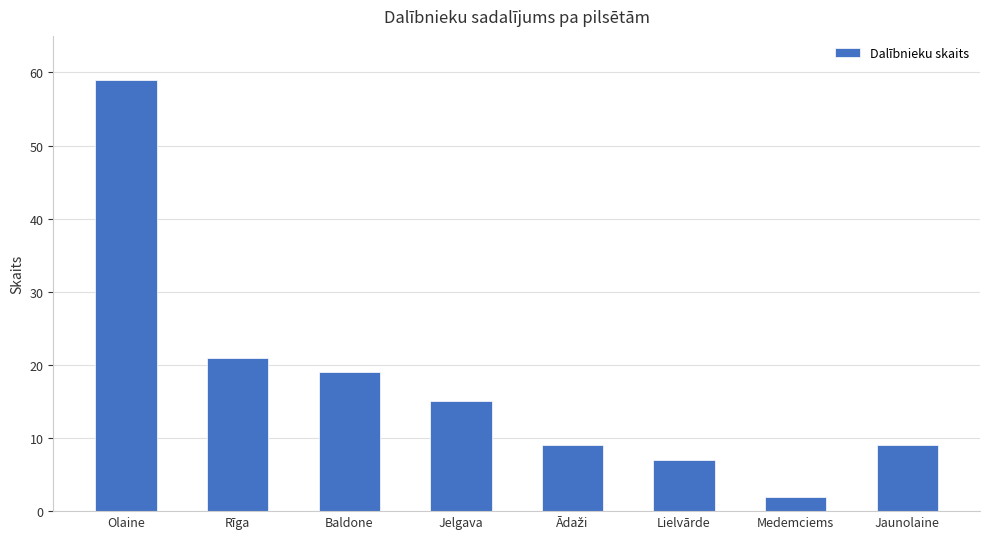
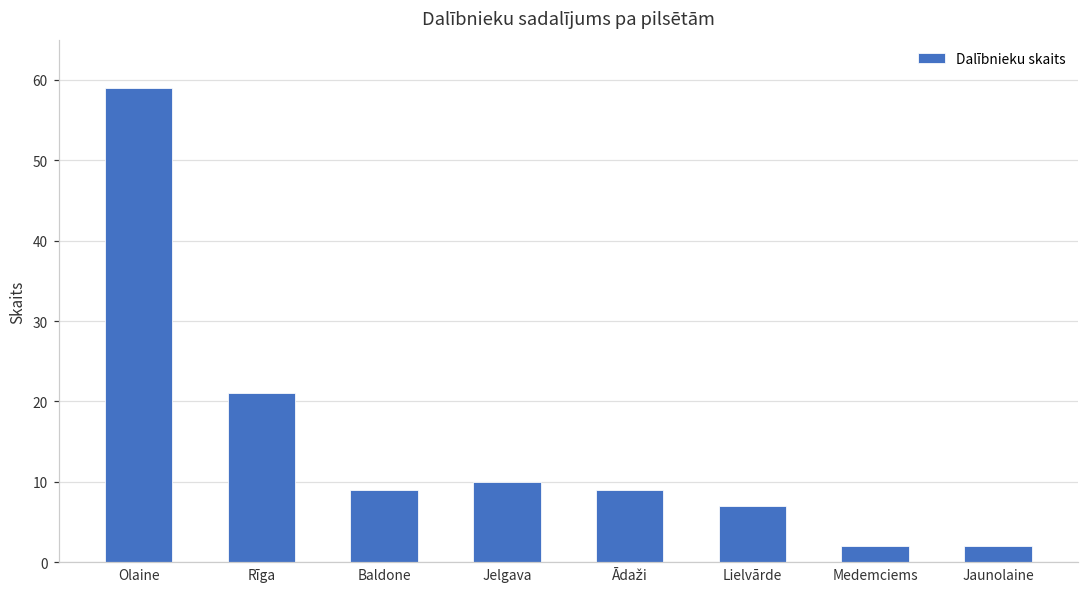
  {
    "Olaine": 59,
    "Rīga": 21,
-   "Baldone": 19,
-   "Jelgava": 15,
+   "Baldone": 9,
+   "Jelgava": 10,
    "Ādaži": 9,
    "Lielvārde": 7,
    "Medemciems": 2,
-   "Jaunolaine": 9
+   "Jaunolaine": 2
  }
